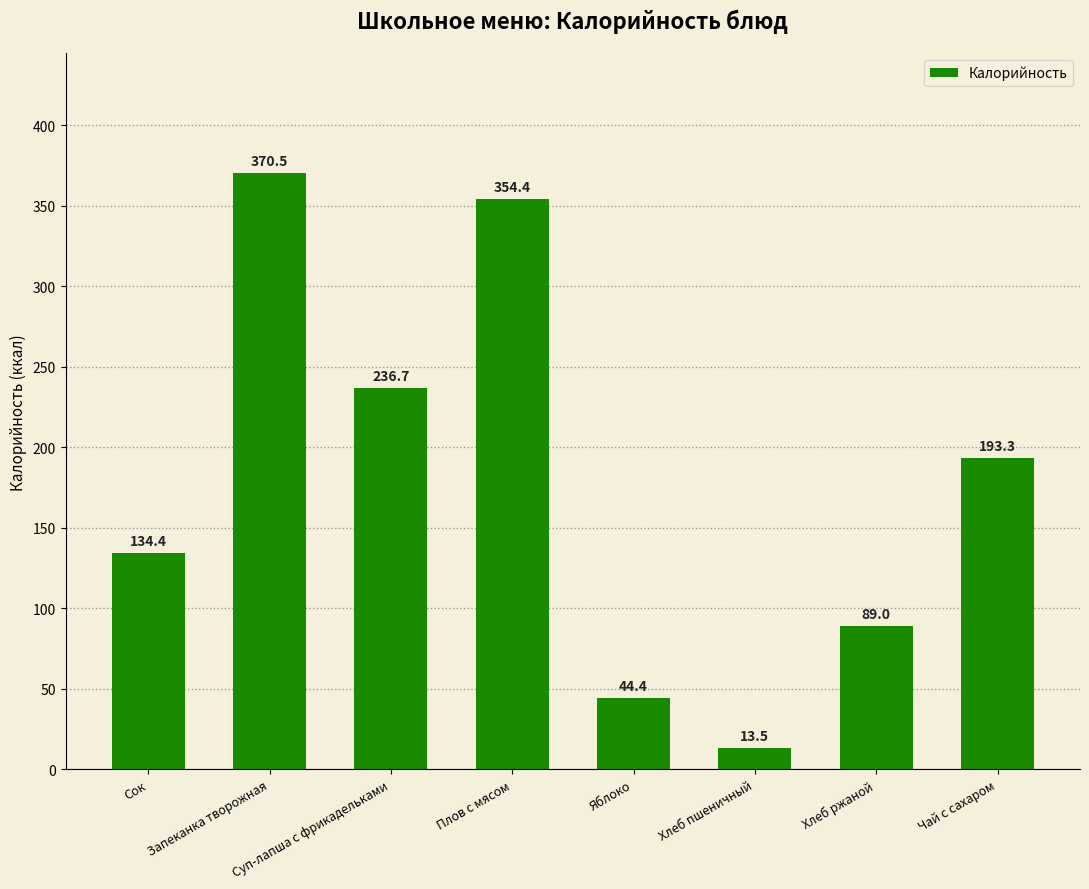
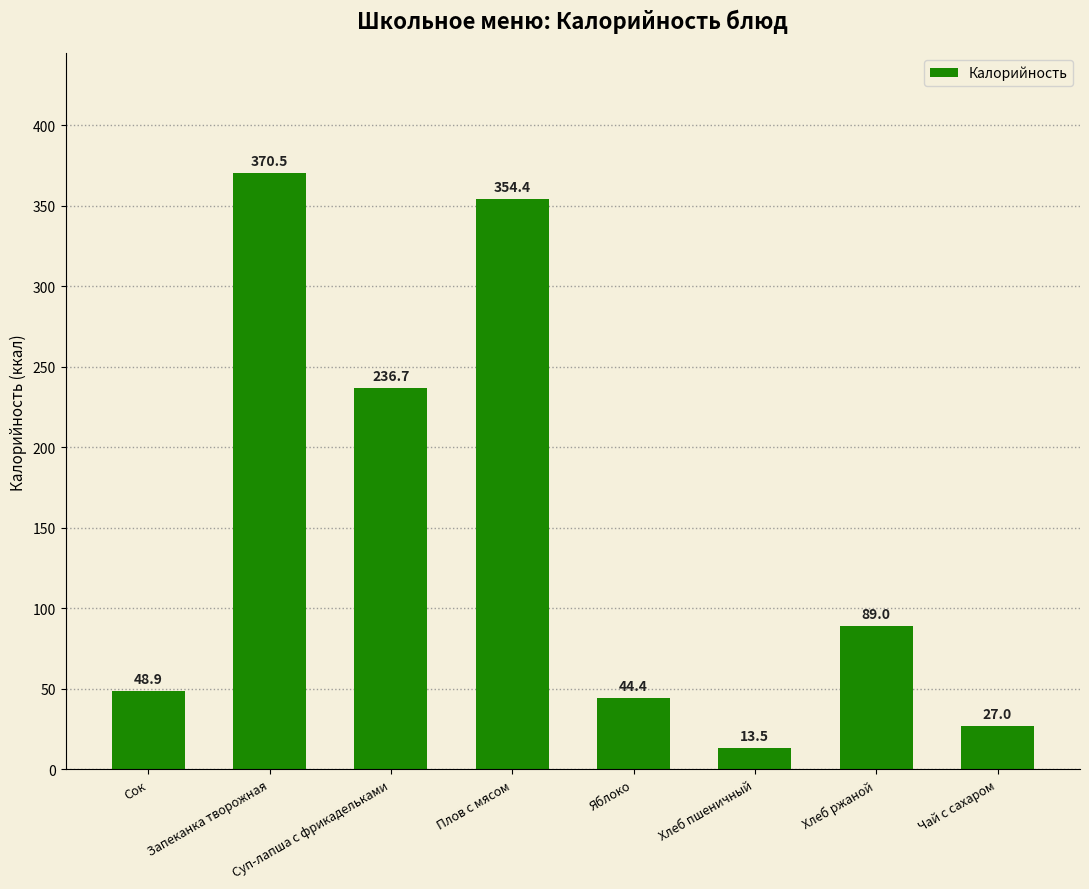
  {
-   "Сок": 134.4,
+   "Сок": 48.9,
    "Запеканка творожная": 370.5,
    "Суп-лапша с фрикадельками": 236.7,
    "Плов с мясом": 354.4,
    "Яблоко": 44.4,
    "Хлеб пшеничный": 13.5,
    "Хлеб ржаной": 89.0,
-   "Чай с сахаром": 193.3
+   "Чай с сахаром": 27.0
  }
